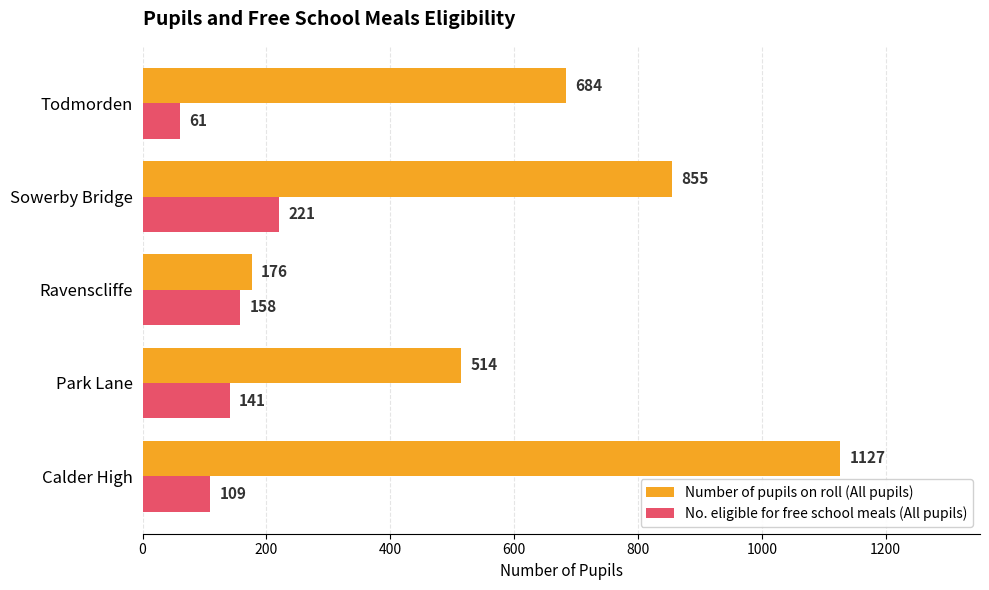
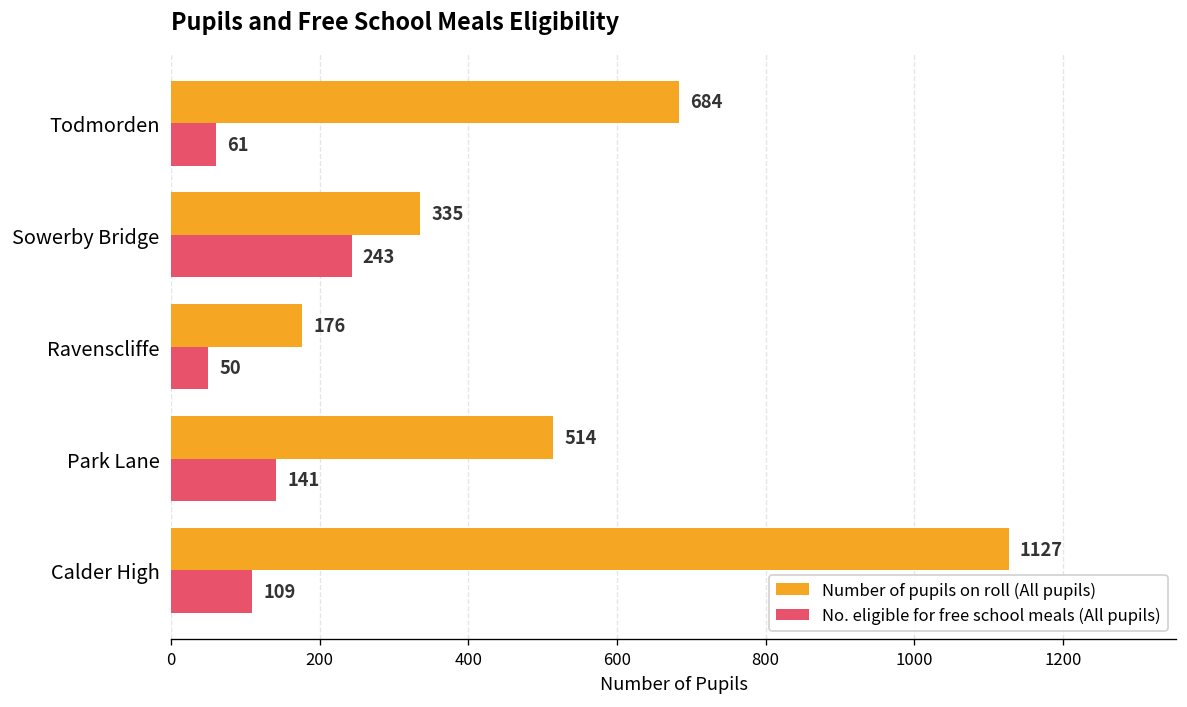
  {
    "Number of pupils on roll (All pupils)": {
      "Todmorden": 684,
-     "Sowerby Bridge": 855,
+     "Sowerby Bridge": 335,
      "Ravenscliffe": 176,
      "Park Lane": 514,
      "Calder High": 1127
    },
    "No. eligible for free school meals (All pupils)": {
      "Todmorden": 61,
-     "Sowerby Bridge": 221,
-     "Ravenscliffe": 158,
+     "Sowerby Bridge": 243,
+     "Ravenscliffe": 50,
      "Park Lane": 141,
      "Calder High": 109
    }
  }
